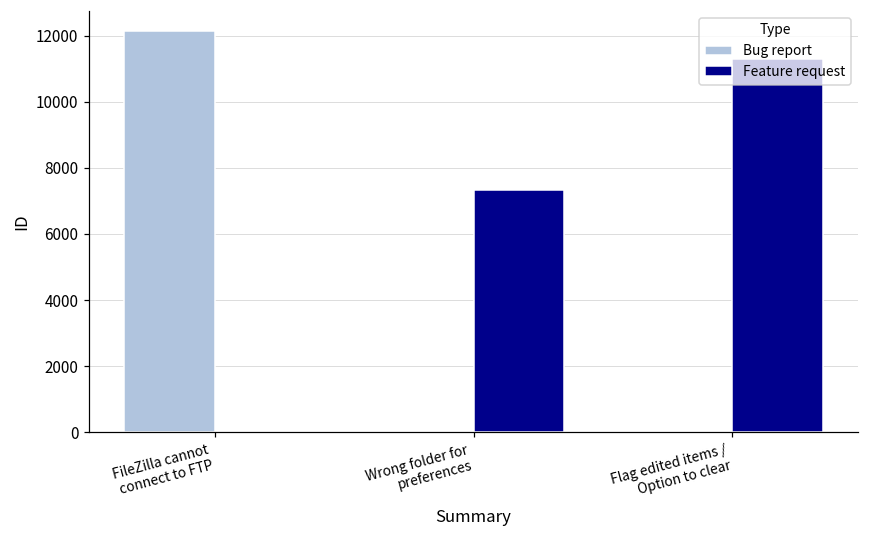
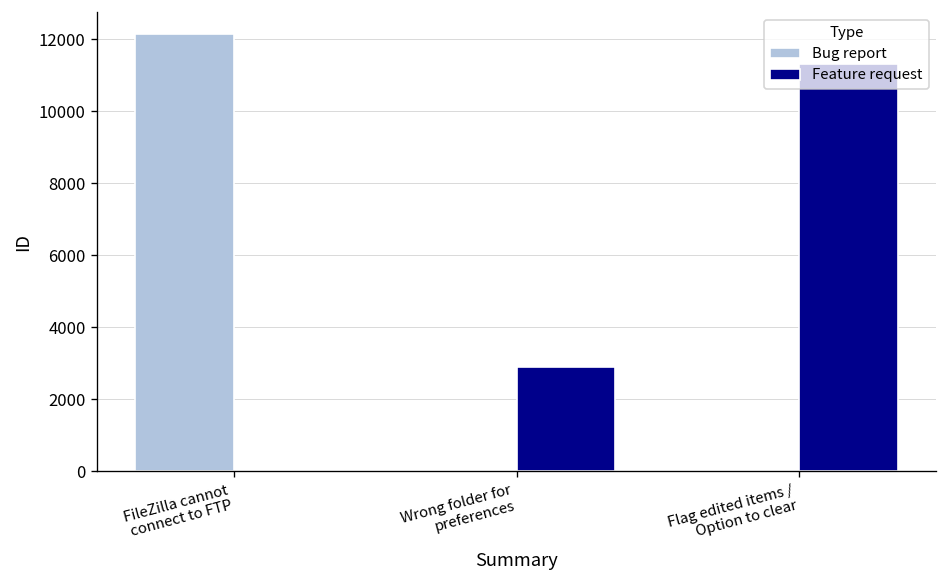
  {
    "Bug report": {
      "FileZilla cannot connect to FTP": 12100,
      "Wrong folder for preferences": 0,
      "Flag edited items / Option to clear": 0
    },
    "Feature request": {
      "FileZilla cannot connect to FTP": 0,
-     "Wrong folder for preferences": 7300
+     "Wrong folder for preferences": 2900
    }
  }
